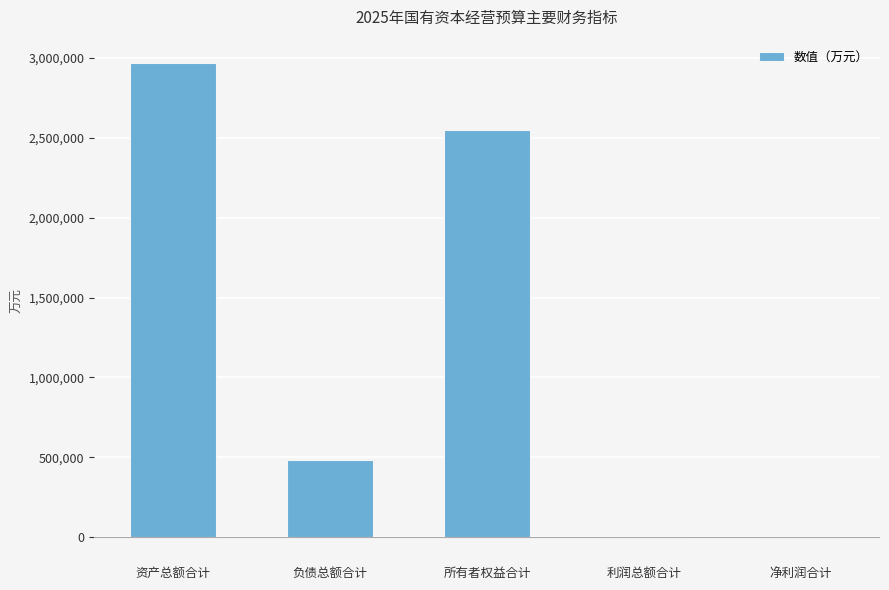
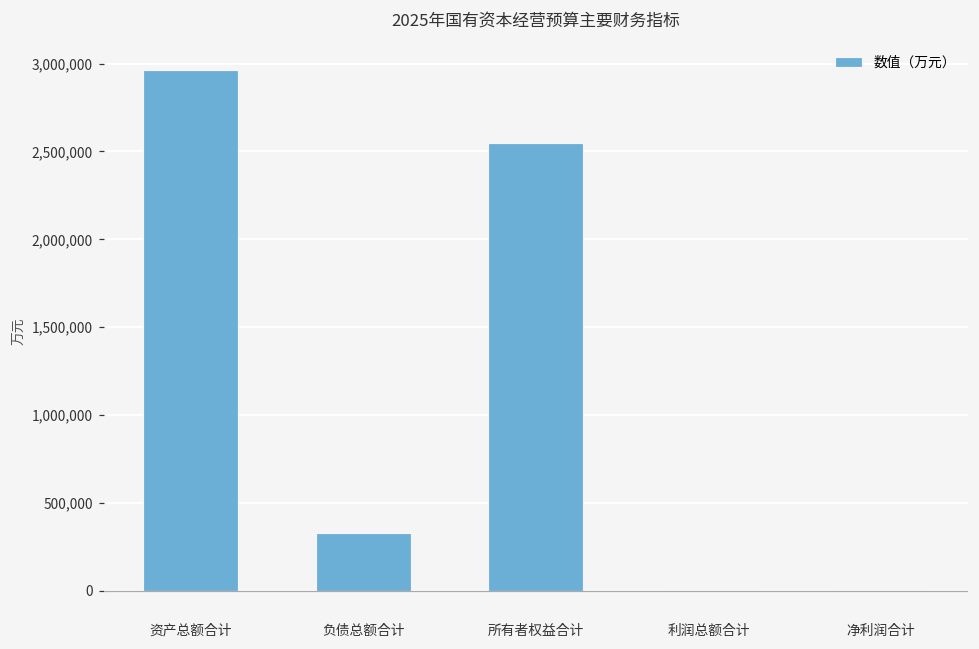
  {
    "资产总额合计": "2,960,000",
-   "负债总额合计": "480,000",
+   "负债总额合计": "330,000",
    "所有者权益合计": "2,550,000"
  }
